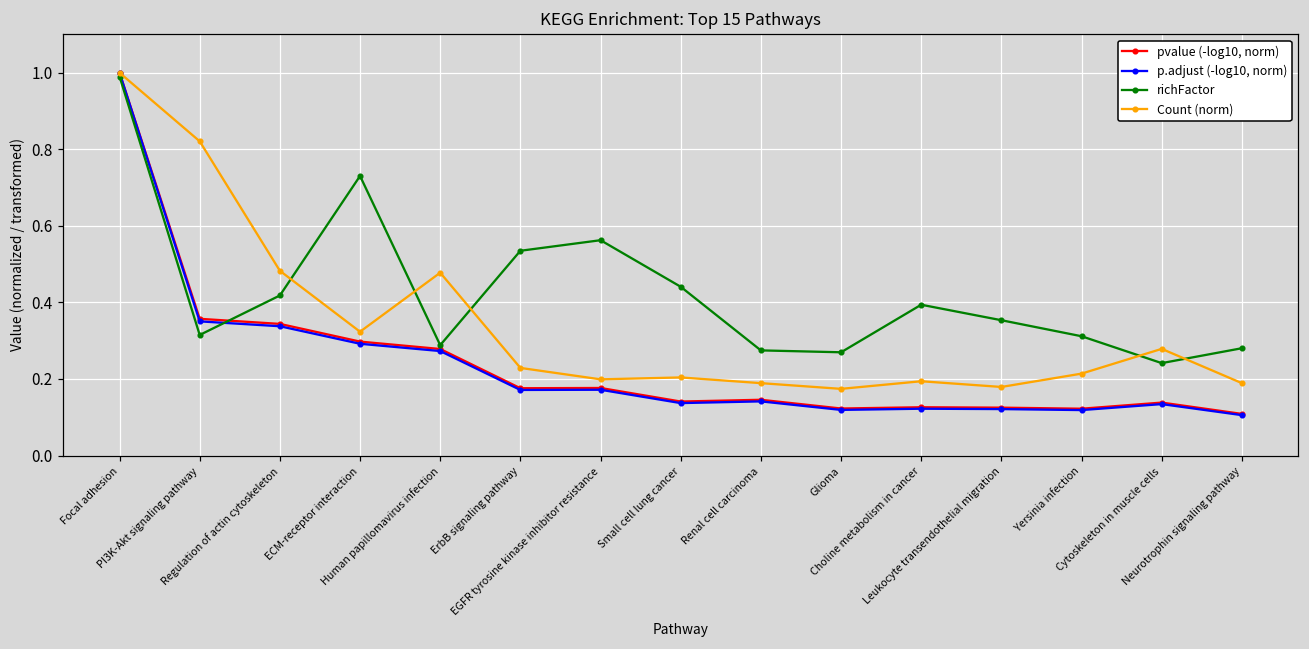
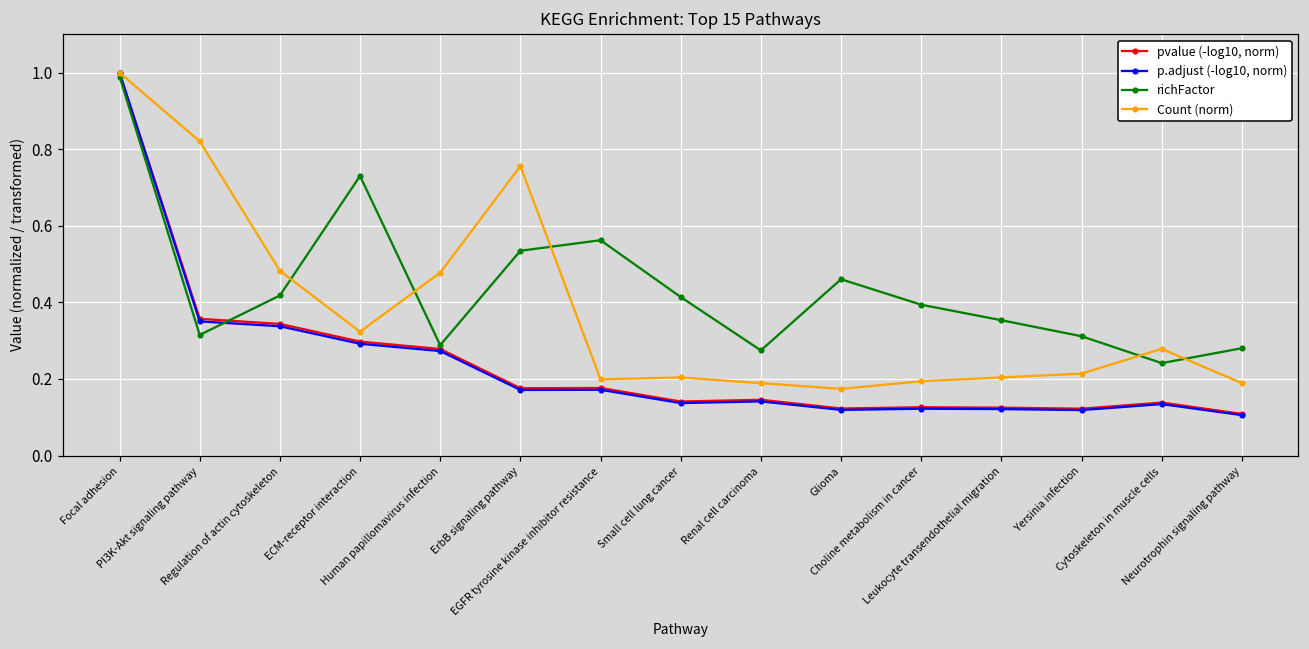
  {
    "richFactor": {
      "Focal adhesion": 0.99,
      "PI3K-Akt signaling pathway": 0.31,
      "Regulation of actin cytoskeleton": 0.42,
      "ECM-receptor interaction": 0.73,
      "Human papillomavirus infection": 0.29,
      "ErbB signaling pathway": 0.53,
      "EGFR tyrosine kinase inhibitor resistance": 0.56,
-     "Small cell lung cancer": 0.44,
+     "Small cell lung cancer": 0.41,
      "Renal cell carcinoma": 0.27,
-     "Glioma": 0.27,
+     "Glioma": 0.46,
      "Choline metabolism in cancer": 0.39,
      "Leukocyte transendothelial migration": 0.35,
      "Yersinia infection": 0.31,
      "Cytoskeleton in muscle cells": 0.24,
      "Neurotrophin signaling pathway": 0.28
    },
    "Count (norm)": {
      "PI3K-Akt signaling pathway": 0.82,
      "Regulation of actin cytoskeleton": 0.48,
      "ECM-receptor interaction": 0.32,
      "Human papillomavirus infection": 0.48,
-     "ErbB signaling pathway": 0.23,
+     "ErbB signaling pathway": 0.76,
      "EGFR tyrosine kinase inhibitor resistance": 0.20,
      "Small cell lung cancer": 0.20,
      "Renal cell carcinoma": 0.19,
      "Glioma": 0.17,
      "Choline metabolism in cancer": 0.19,
-     "Leukocyte transendothelial migration": 0.18,
+     "Leukocyte transendothelial migration": 0.20,
      "Yersinia infection": 0.21,
      "Cytoskeleton in muscle cells": 0.28,
      "Neurotrophin signaling pathway": 0.19
    }
  }
